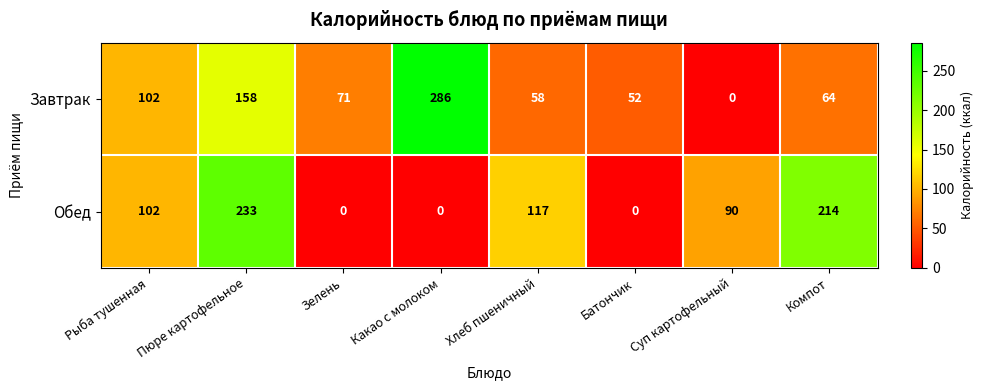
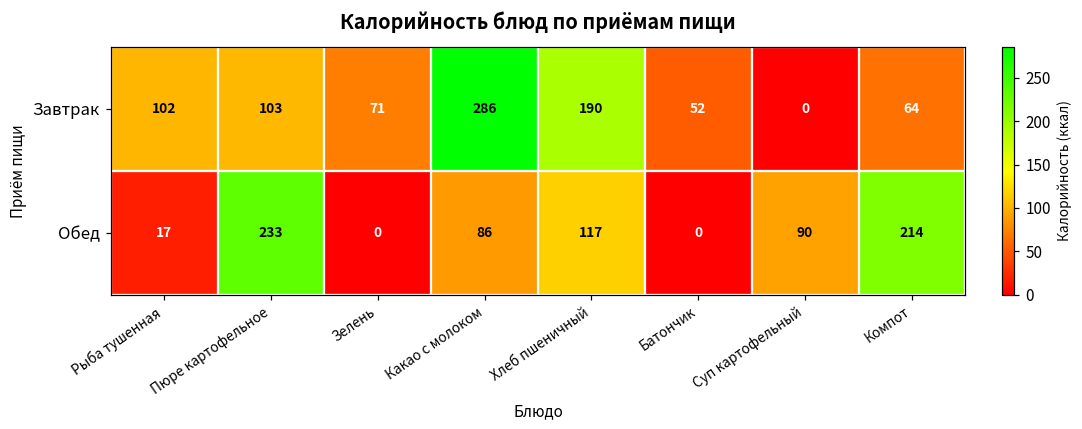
  {
    "Завтрак": {
      "Рыба тушенная": 102,
-     "Пюре картофельное": 158,
+     "Пюре картофельное": 103,
      "Зелень": 71,
      "Какао с молоком": 286,
-     "Хлеб пшеничный": 58,
+     "Хлеб пшеничный": 190,
      "Батончик": 52,
      "Суп картофельный": 0,
      "Компот": 64
    },
    "Обед": {
-     "Рыба тушенная": 102,
+     "Рыба тушенная": 17,
      "Пюре картофельное": 233,
      "Зелень": 0,
-     "Какао с молоком": 0,
+     "Какао с молоком": 86,
      "Хлеб пшеничный": 117,
      "Батончик": 0,
      "Суп картофельный": 90,
      "Компот": 214
    }
  }
